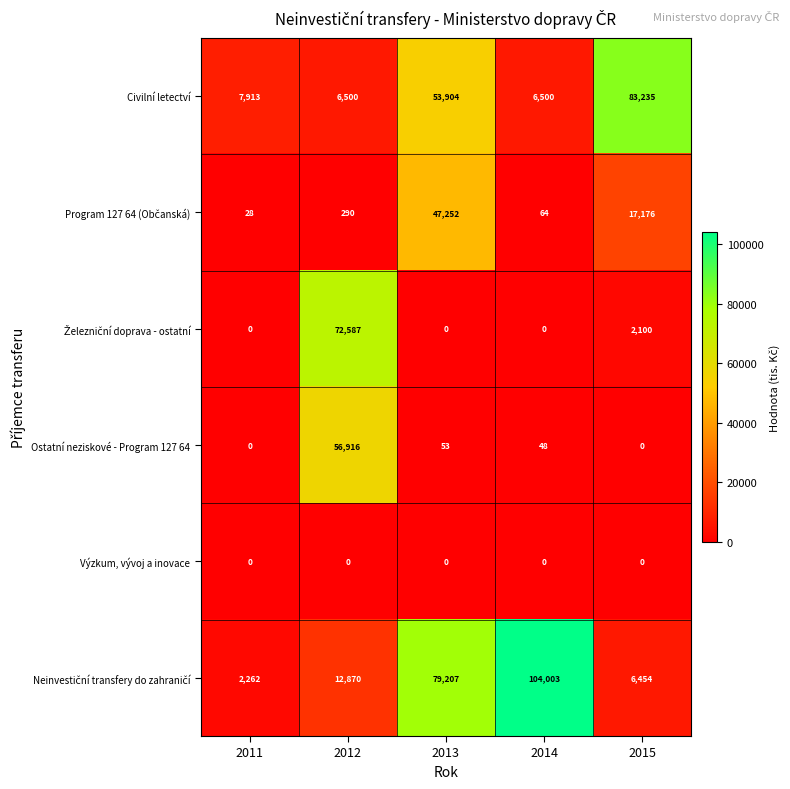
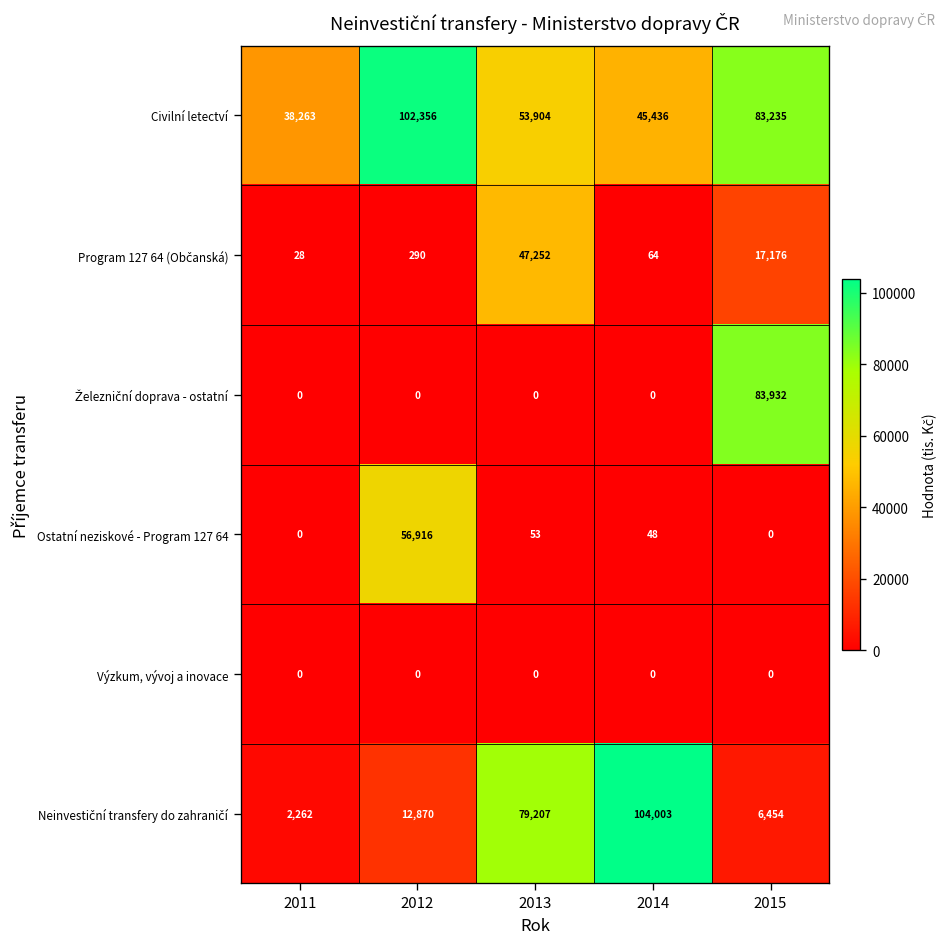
  {
    "Civilní letectví": {
-     "2011": "7,913",
-     "2012": "6,500",
+     "2011": "38,263",
+     "2012": "102,356",
      "2013": "53,904",
-     "2014": "6,500",
+     "2014": "45,436",
      "2015": "83,235"
    },
    "Program 127 64 (Občanská)": {
      "2011": "28",
      "2012": "290",
      "2013": "47,252",
      "2014": "64",
      "2015": "17,176"
    },
    "Železniční doprava - ostatní": {
      "2011": "0",
-     "2012": "72,587",
+     "2012": "0",
      "2013": "0",
      "2014": "0",
-     "2015": "2,100"
+     "2015": "83,932"
    },
    "Ostatní neziskové - Program 127 64": {
      "2011": "0",
      "2012": "56,916",
      "2013": "53",
      "2014": "48",
      "2015": "0"
    },
    "Výzkum, vývoj a inovace": {
      "2011": "0",
      "2012": "0",
      "2013": "0",
      "2014": "0",
      "2015": "0"
    },
    "Neinvestiční transfery do zahraničí": {
      "2011": "2,262",
      "2012": "12,870",
      "2013": "79,207",
      "2014": "104,003",
      "2015": "6,454"
    }
  }
